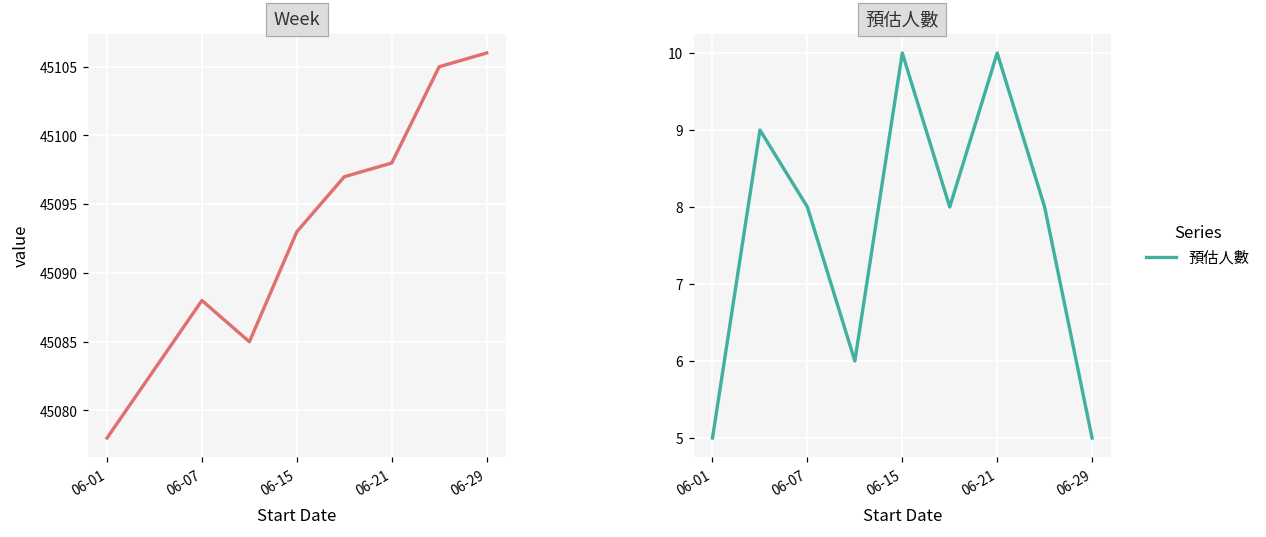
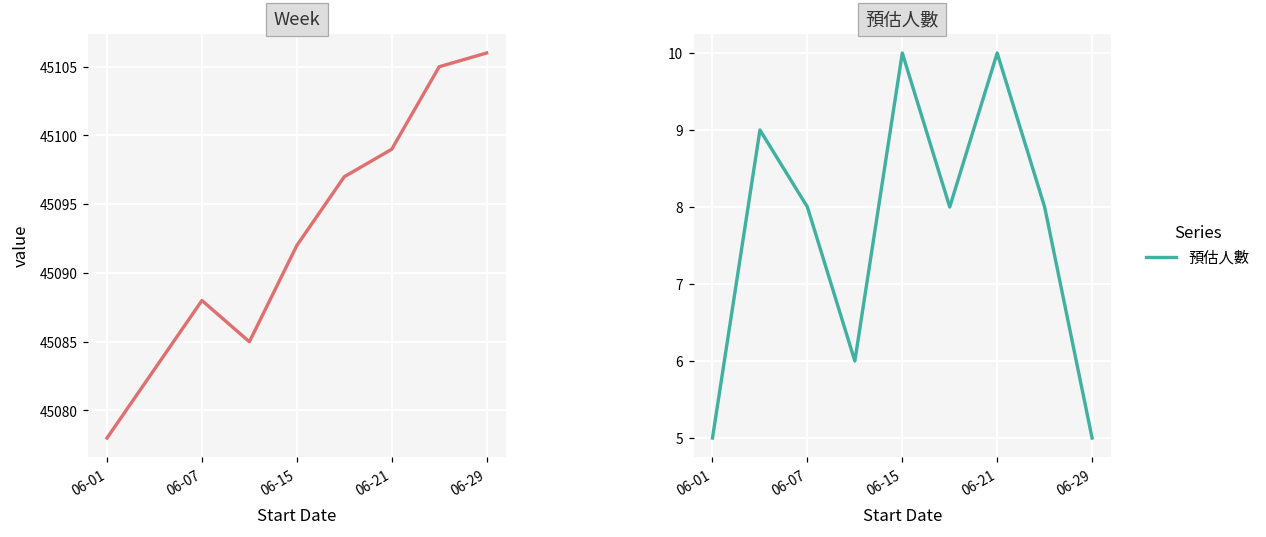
  {
    "Week": {
      "06-01": 45078,
      "06-07": 45088,
-     "06-15": 45093,
-     "06-21": 45098,
+     "06-15": 45092,
+     "06-21": 45099,
      "06-29": 45106
    },
    "預估人數": {
      "06-01": 5.0,
      "06-07": 8.0,
      "06-15": 10.0,
      "06-21": 10.0,
      "06-29": 5.0
    }
  }
